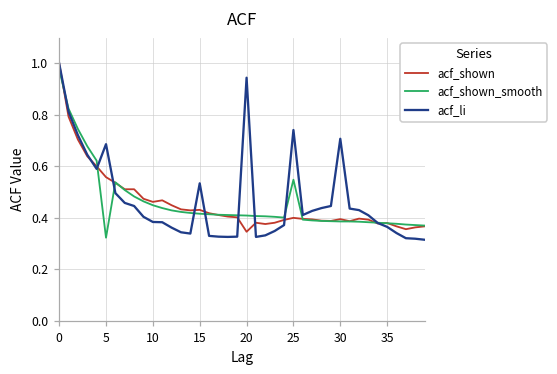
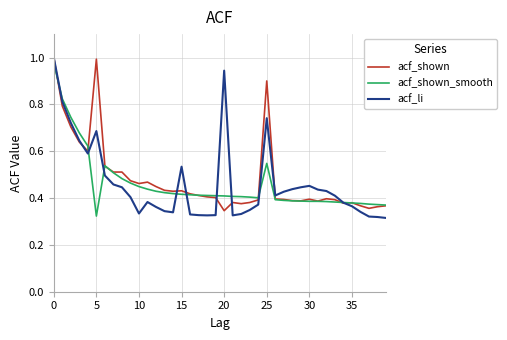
  {
    "acf_shown": {
-     "5": 0.56,
+     "5": 0.99,
      "10": 0.46,
      "15": 0.43,
      "20": 0.35,
-     "25": 0.4
+     "25": 0.9
    },
    "acf_shown_smooth": {
      "0": 0.98,
      "5": 0.32,
      "10": 0.45,
      "15": 0.42,
      "20": 0.41,
      "25": 0.55
    },
    "acf_li": {
      "5": 0.69,
-     "10": 0.38,
+     "10": 0.33,
      "15": 0.53,
      "20": 0.94,
      "25": 0.74,
-     "30": 0.71,
+     "30": 0.45,
      "35": 0.37
    }
  }
